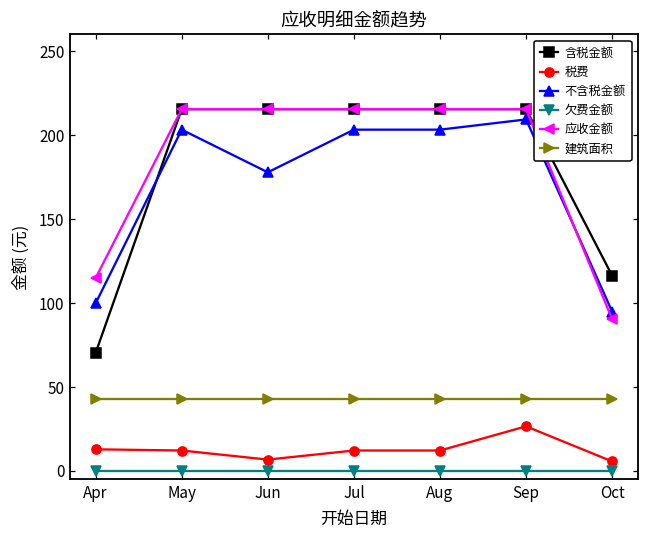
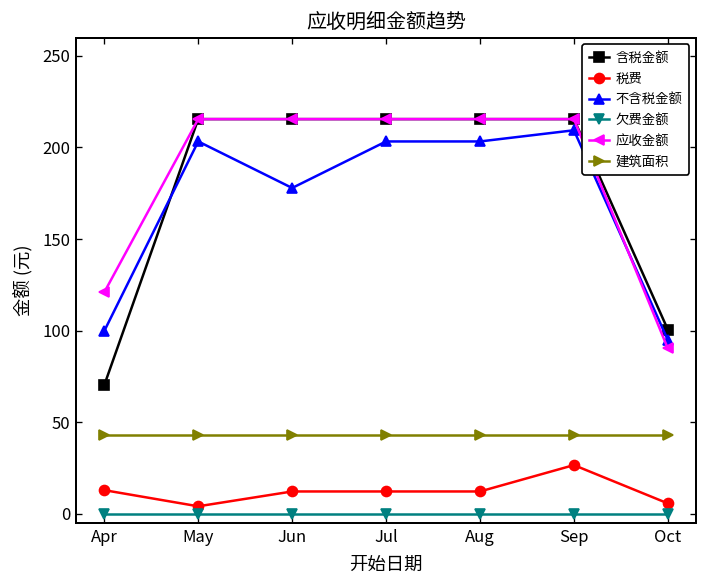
  {
    "含税金额": {
      "Apr": 70,
-     "Oct": 116
+     "Oct": 101
    },
    "税费": {
      "Apr": 13,
-     "May": 12,
-     "Jun": 7,
+     "May": 4,
+     "Jun": 12,
      "Jul": 12,
      "Aug": 12,
      "Sep": 27,
      "Oct": 6
    },
    "不含税金额": {
      "Apr": 100,
      "May": 203,
      "Jun": 178,
      "Jul": 203,
      "Aug": 203,
      "Sep": 209,
      "Oct": 95
    },
    "欠费金额": {
      "Apr": 0,
      "May": 0,
      "Jun": 0,
      "Jul": 0,
      "Aug": 0,
      "Sep": 0,
      "Oct": 0
    },
    "应收金额": {
-     "Apr": 115,
+     "Apr": 121,
      "Oct": 90
    },
    "建筑面积": {
      "Apr": 43,
      "May": 43,
      "Jun": 43,
      "Jul": 43,
      "Aug": 43,
      "Sep": 43,
      "Oct": 43
    }
  }
